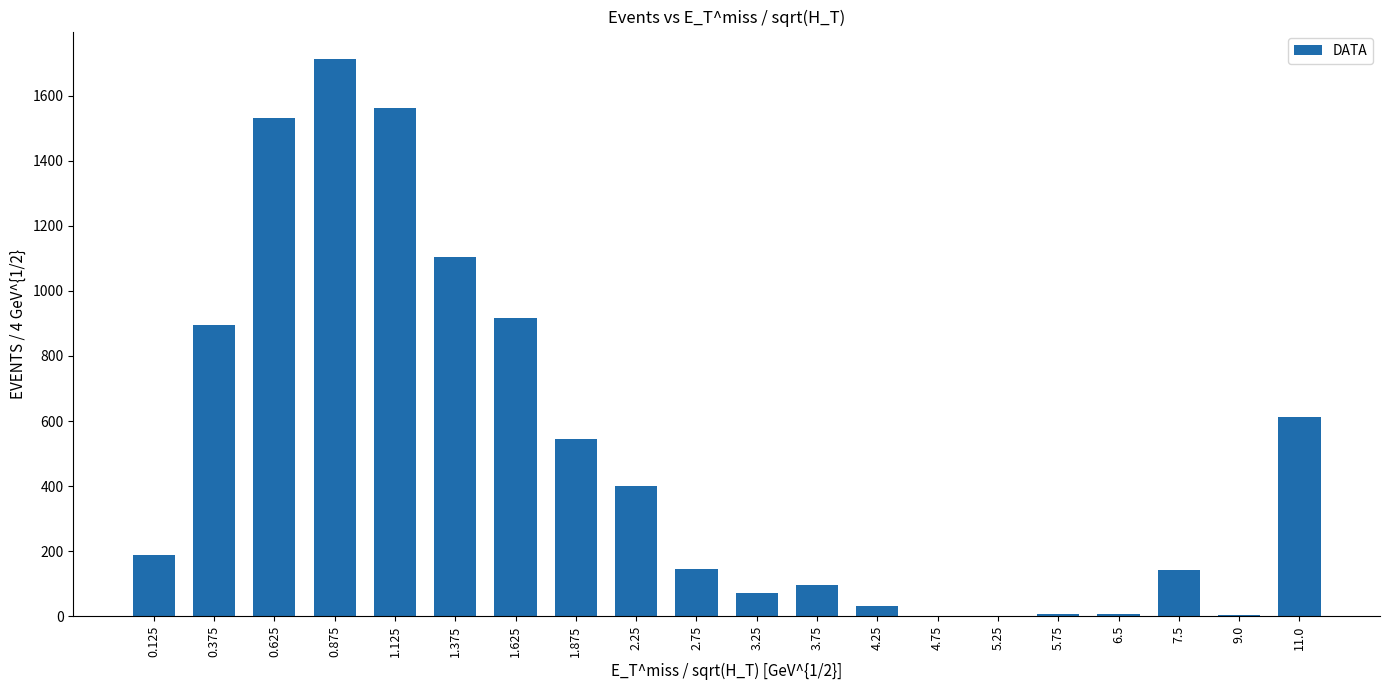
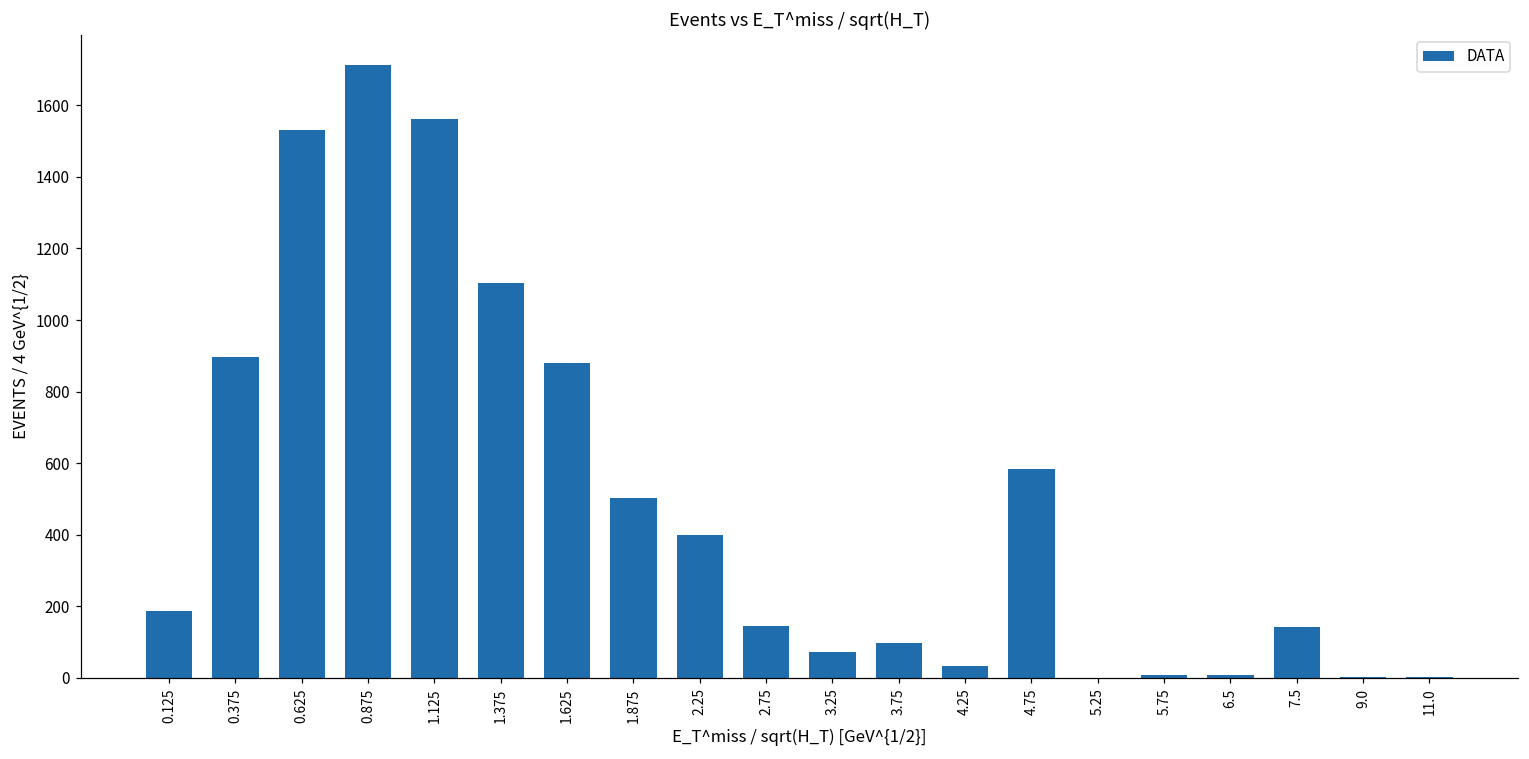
  {
    "0.125": 190,
    "0.375": 900,
    "0.625": 1530,
    "0.875": 1710,
    "1.125": 1560,
    "1.375": 1100,
-   "1.625": 920,
-   "1.875": 540,
+   "1.625": 880,
+   "1.875": 500,
    "2.25": 400,
    "2.75": 140,
    "3.25": 70,
    "3.75": 100,
    "4.25": 30,
-   "4.75": 0,
+   "4.75": 580,
    "5.25": 0,
    "5.75": 10,
    "6.5": 10,
    "7.5": 140,
-   "11.0": 610
+   "11.0": 0
  }
